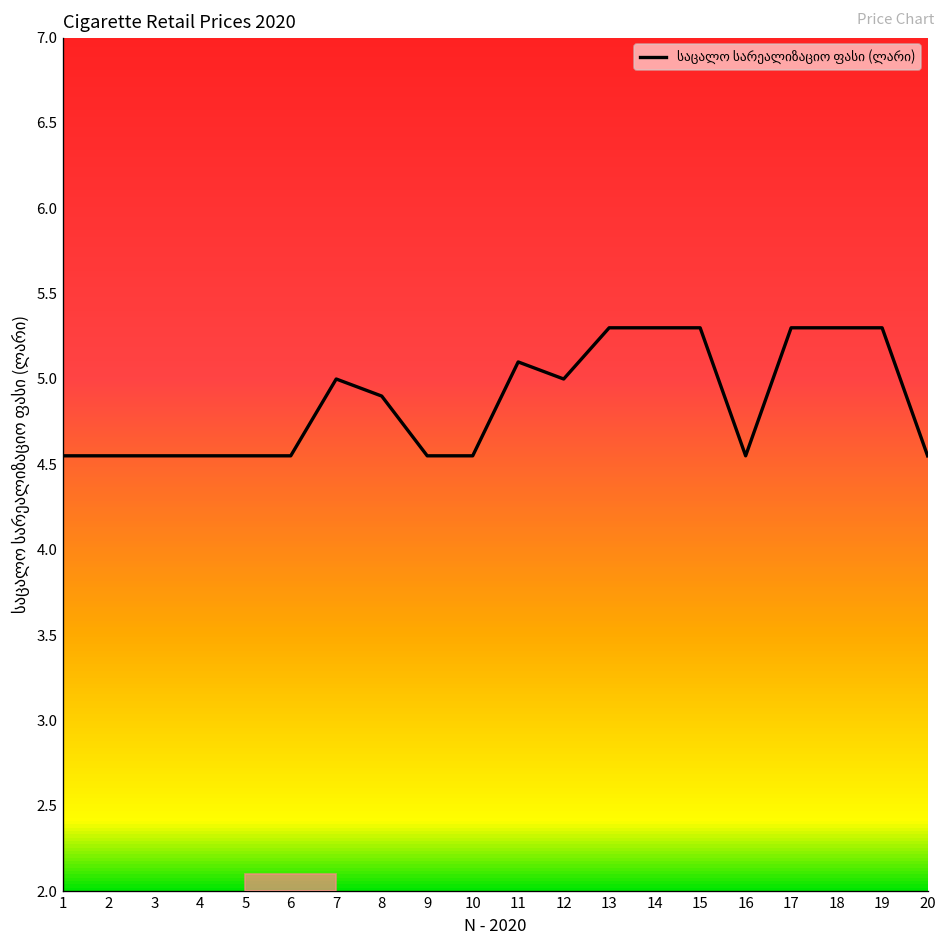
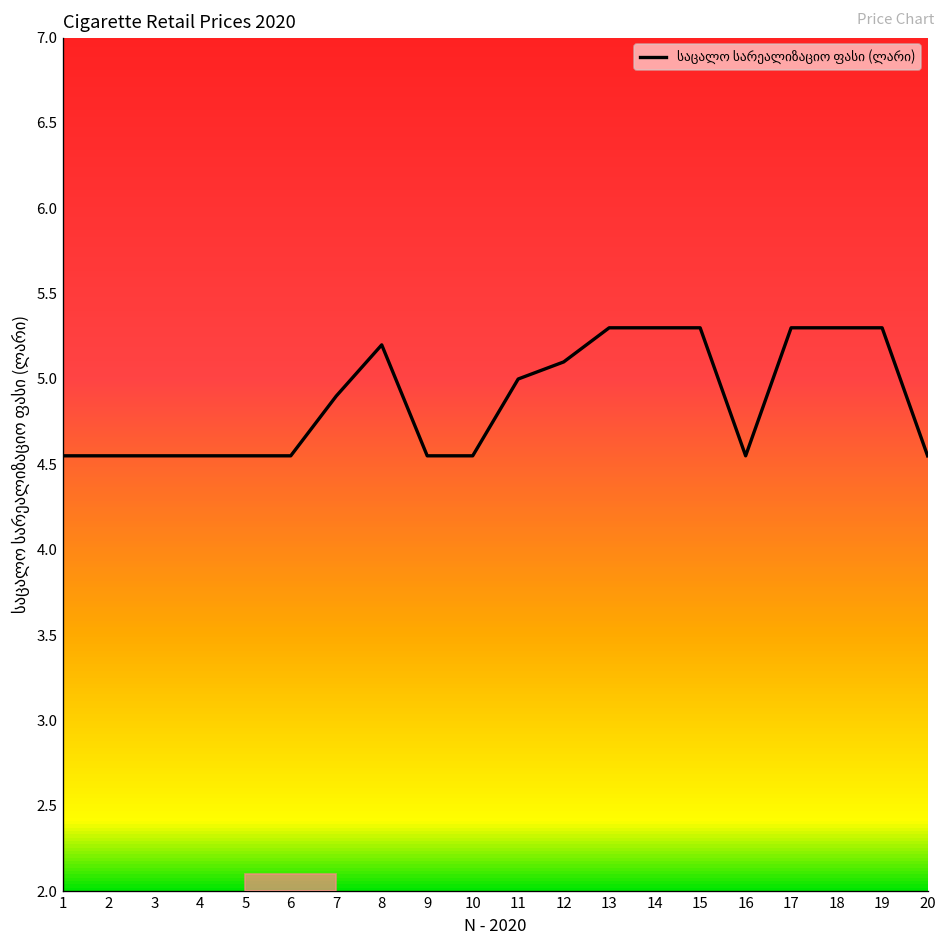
  {
    "1": 4.55,
    "2": 4.55,
    "3": 4.55,
    "4": 4.55,
    "5": 4.55,
    "6": 4.55,
-   "7": 5.0,
-   "8": 4.9,
+   "7": 4.9,
+   "8": 5.2,
    "9": 4.55,
    "10": 4.55,
-   "11": 5.1,
-   "12": 5.0,
+   "11": 5.0,
+   "12": 5.1,
    "13": 5.3,
    "14": 5.3,
    "15": 5.3,
    "16": 4.55,
    "17": 5.3,
    "18": 5.3,
    "19": 5.3,
    "20": 4.55
  }
